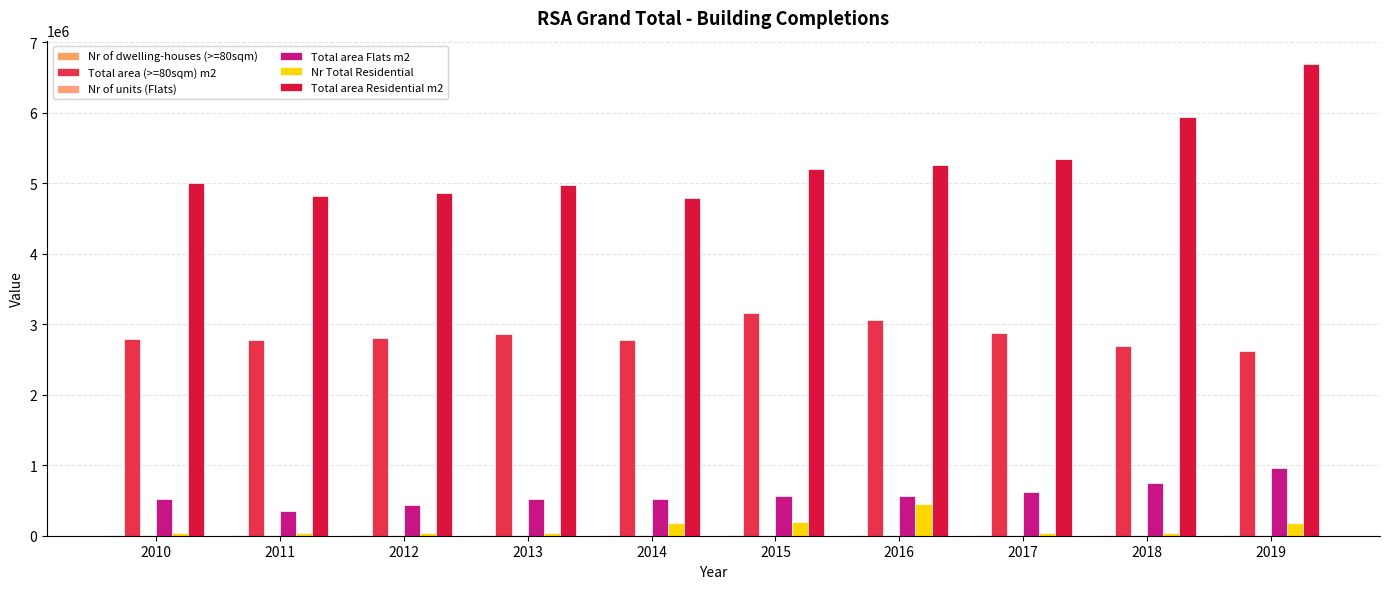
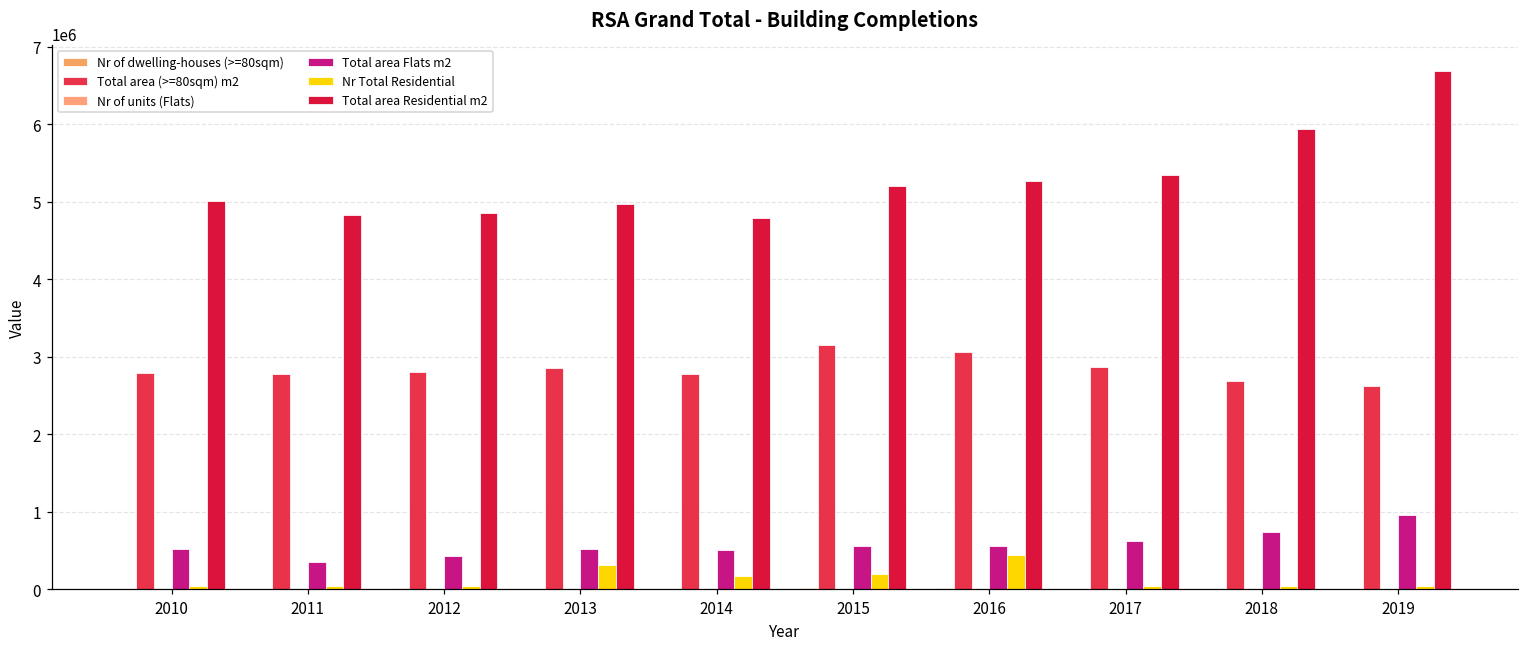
  {
    "Total area Flats m2": {
      "2010": 500000,
      "2011": 300000,
      "2012": 400000,
      "2013": 500000,
      "2014": 500000,
      "2015": 600000,
      "2016": 600000,
      "2017": 600000,
      "2018": 700000,
      "2019": 1000000
    },
    "Nr Total Residential": {
      "2010": 0,
      "2011": 0,
      "2012": 0,
-     "2013": 0,
+     "2013": 300000,
      "2014": 200000,
      "2015": 200000,
      "2016": 400000,
      "2017": 0,
      "2018": 0,
-     "2019": 200000
+     "2019": 0
    }
  }
